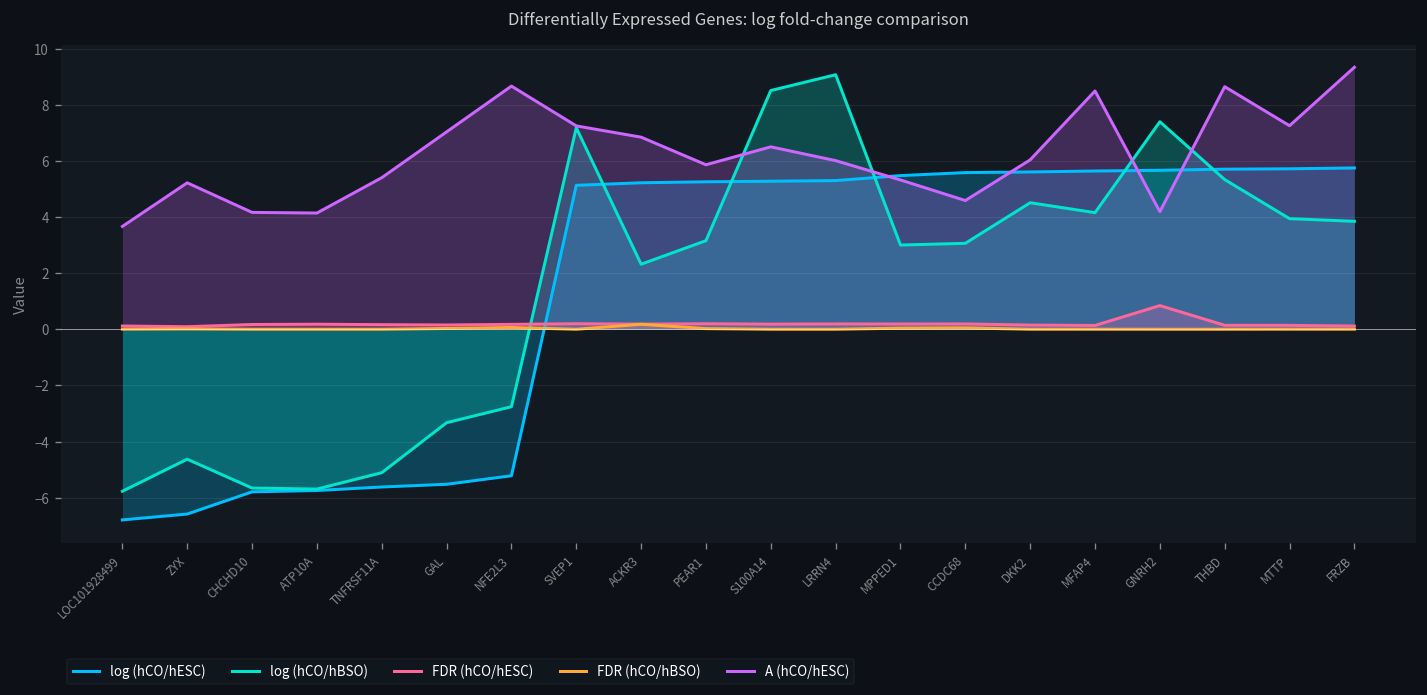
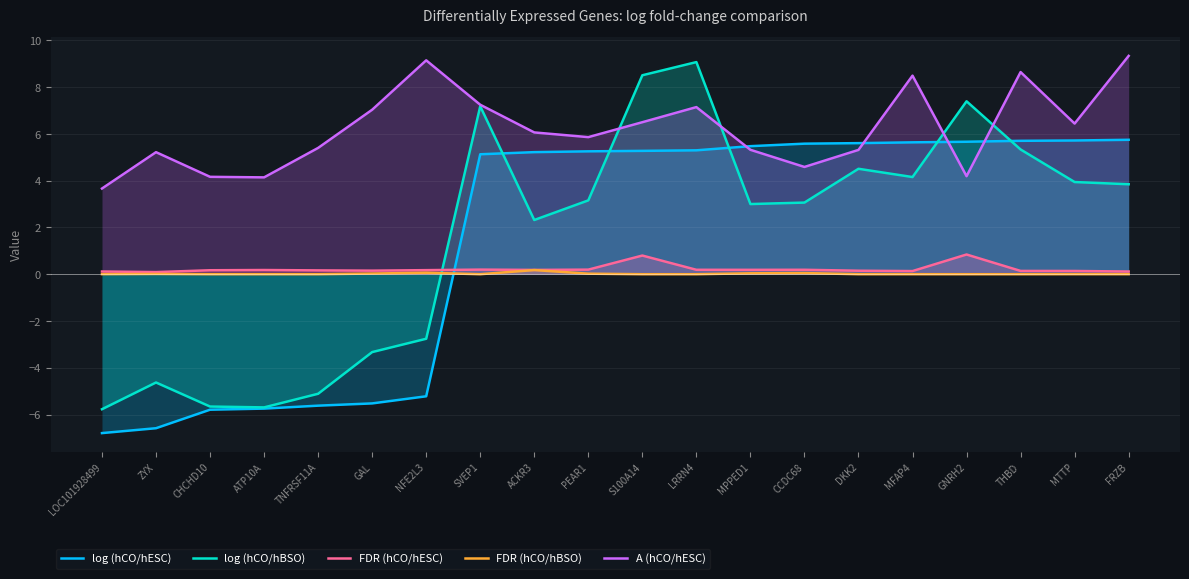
  {
    "FDR (hCO/hESC)": {
      "LOC101928499": 0.1,
      "CHCHD10": 0.2,
      "ATP10A": 0.2,
      "TNFRSF11A": 0.2,
      "GAL": 0.2,
      "NFE2L3": 0.2,
      "SVEP1": 0.2,
      "PEAR1": 0.2,
-     "S100A14": 0.2,
+     "S100A14": 0.8,
      "LRRN4": 0.2,
      "MPPED1": 0.2,
      "CCDC68": 0.2,
      "DKK2": 0.1,
      "MFAP4": 0.1,
      "GNRH2": 0.8,
      "THBD": 0.1,
      "MTTP": 0.1,
      "FRZB": 0.1
    },
    "FDR (hCO/hBSO)": {
      "SVEP1": 0.0,
      "PEAR1": 0.0,
      "S100A14": 0.0,
      "LRRN4": 0.0,
      "MPPED1": 0.0,
      "CCDC68": 0.0,
      "DKK2": 0.0,
      "MFAP4": 0.0,
      "GNRH2": 0.0,
      "THBD": 0.0,
      "MTTP": 0.0,
      "FRZB": 0.0
    },
    "A (hCO/hESC)": {
      "LOC101928499": 3.7,
      "ZYX": 5.2,
      "CHCHD10": 4.2,
      "ATP10A": 4.1,
      "TNFRSF11A": 5.4,
      "GAL": 7.0,
-     "NFE2L3": 8.7,
-     "ACKR3": 6.8,
+     "NFE2L3": 9.1,
+     "ACKR3": 6.1,
      "PEAR1": 5.9,
      "S100A14": 6.5,
-     "LRRN4": 6.0,
+     "LRRN4": 7.1,
      "MPPED1": 5.3,
      "CCDC68": 4.6,
-     "DKK2": 6.0,
+     "DKK2": 5.3,
      "MFAP4": 8.5,
      "GNRH2": 4.2,
      "THBD": 8.6,
-     "MTTP": 7.3,
+     "MTTP": 6.4,
      "FRZB": 9.3
    }
  }
